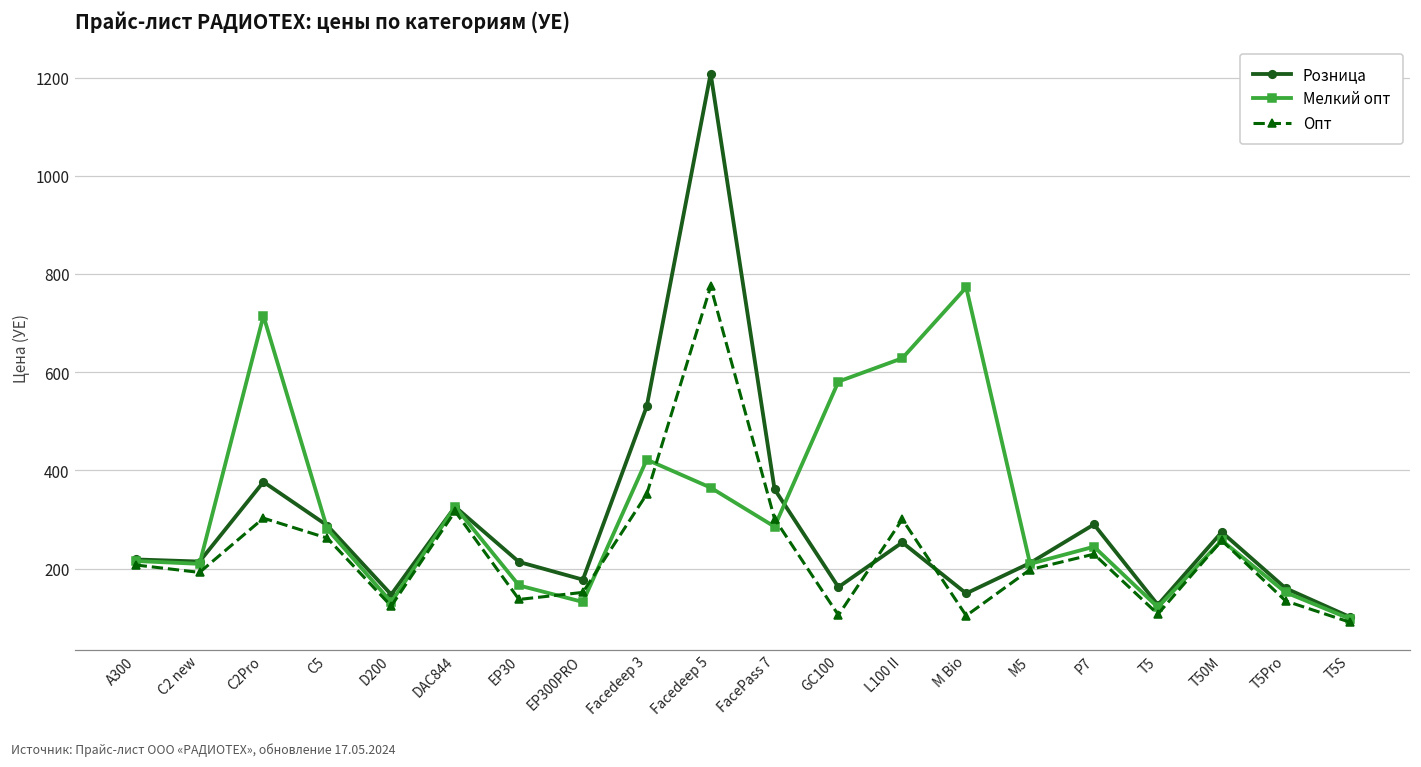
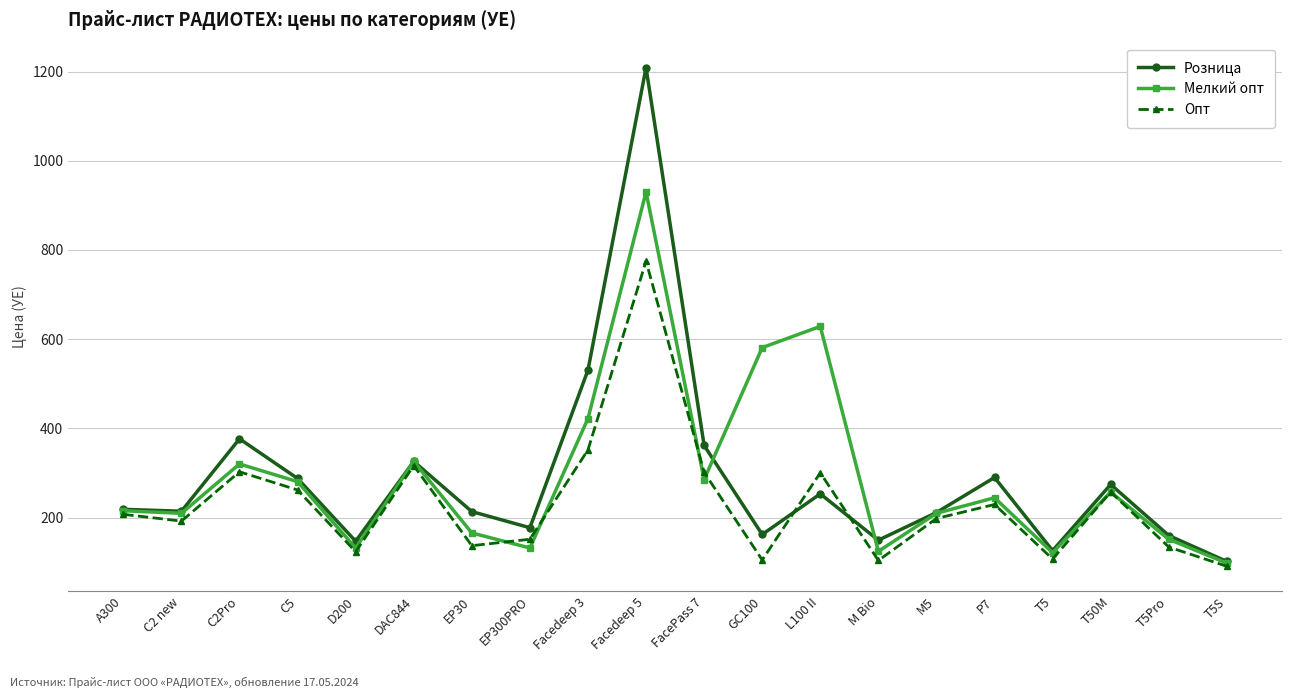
  {
    "Мелкий опт": {
-     "C2Pro": 720,
+     "C2Pro": 320,
      "C5": 280,
      "D200": 130,
      "EP30": 170,
      "EP300PRO": 130,
      "Facedeep 3": 420,
-     "Facedeep 5": 360,
+     "Facedeep 5": 930,
      "FacePass 7": 290,
      "GC100": 580,
      "L100 II": 630,
-     "M Bio": 770,
+     "M Bio": 120,
      "P7": 240,
      "T5Pro": 150
    }
  }
